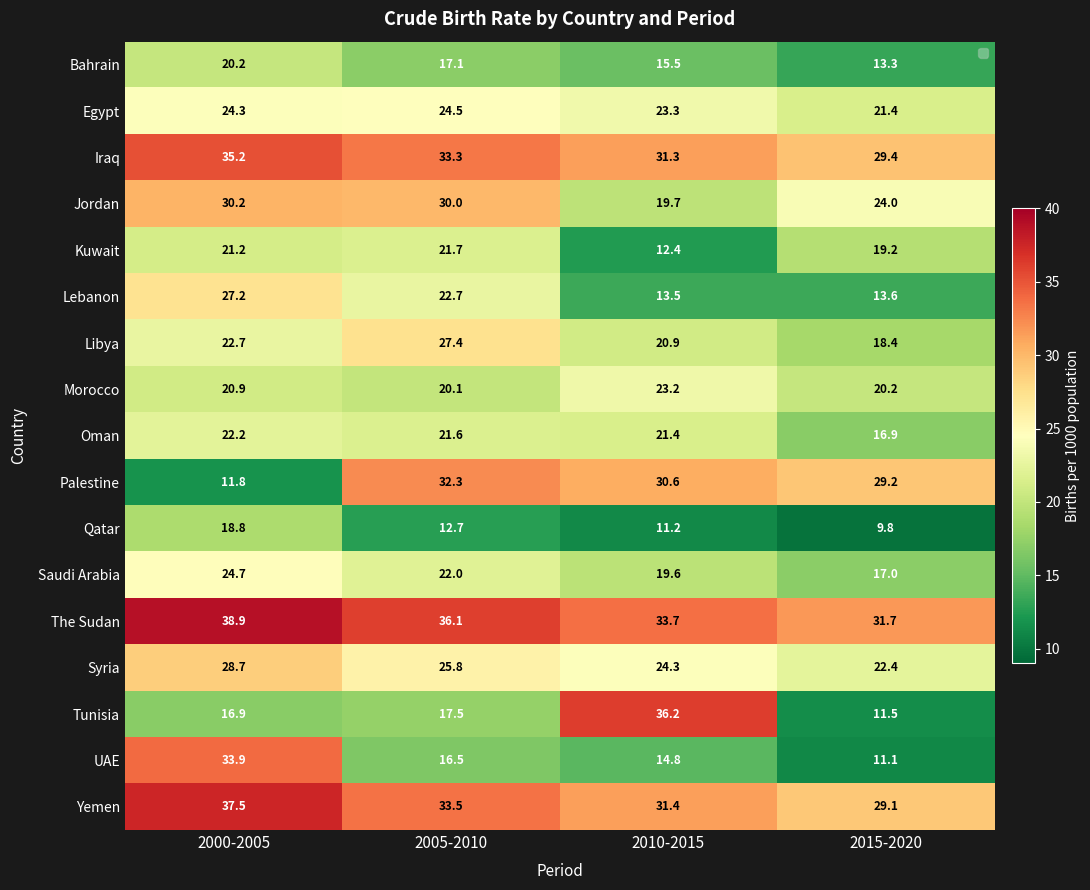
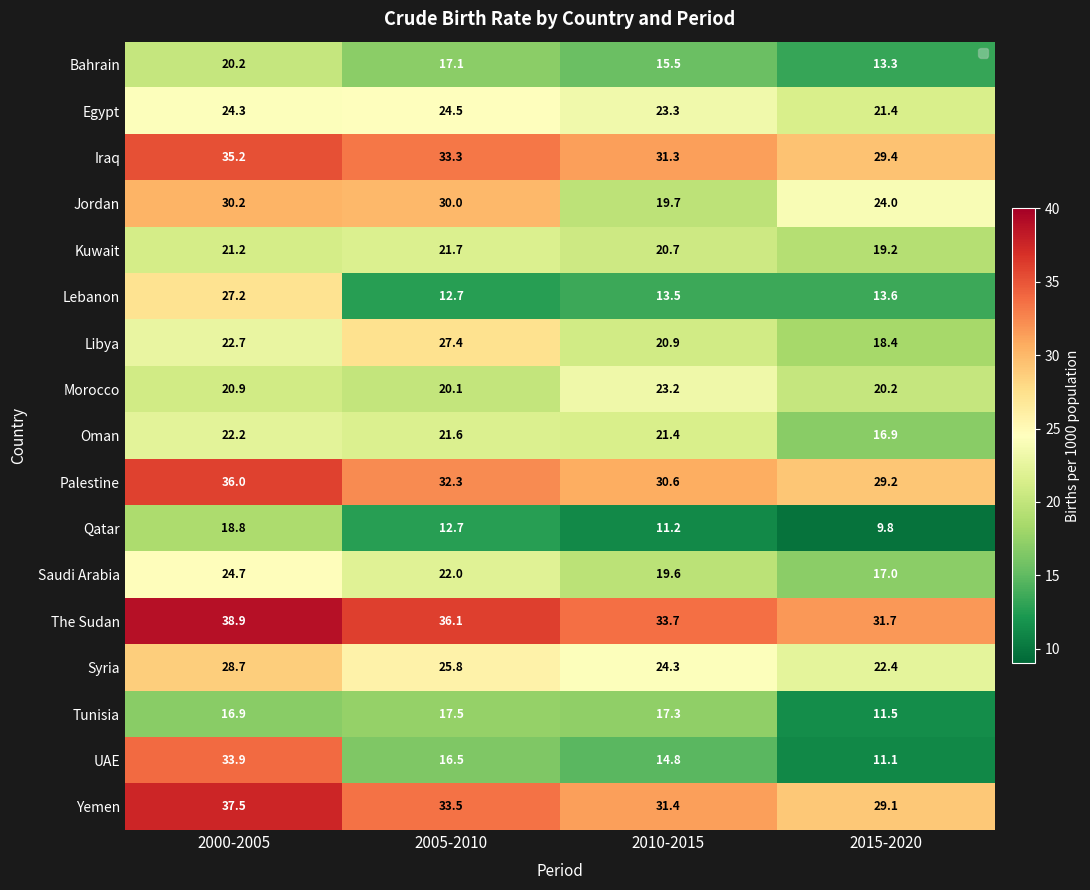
  {
    "Bahrain": {
      "2000-2005": 20.2,
      "2005-2010": 17.1,
      "2010-2015": 15.5,
      "2015-2020": 13.3
    },
    "Egypt": {
      "2000-2005": 24.3,
      "2005-2010": 24.5,
      "2010-2015": 23.3,
      "2015-2020": 21.4
    },
    "Iraq": {
      "2000-2005": 35.2,
      "2005-2010": 33.3,
      "2010-2015": 31.3,
      "2015-2020": 29.4
    },
    "Jordan": {
      "2000-2005": 30.2,
      "2005-2010": 30.0,
      "2010-2015": 19.7,
      "2015-2020": 24.0
    },
    "Kuwait": {
      "2000-2005": 21.2,
      "2005-2010": 21.7,
-     "2010-2015": 12.4,
+     "2010-2015": 20.7,
      "2015-2020": 19.2
    },
    "Lebanon": {
      "2000-2005": 27.2,
-     "2005-2010": 22.7,
+     "2005-2010": 12.7,
      "2010-2015": 13.5,
      "2015-2020": 13.6
    },
    "Libya": {
      "2000-2005": 22.7,
      "2005-2010": 27.4,
      "2010-2015": 20.9,
      "2015-2020": 18.4
    },
    "Morocco": {
      "2000-2005": 20.9,
      "2005-2010": 20.1,
      "2010-2015": 23.2,
      "2015-2020": 20.2
    },
    "Oman": {
      "2000-2005": 22.2,
      "2005-2010": 21.6,
      "2010-2015": 21.4,
      "2015-2020": 16.9
    },
    "Palestine": {
-     "2000-2005": 11.8,
+     "2000-2005": 36.0,
      "2005-2010": 32.3,
      "2010-2015": 30.6,
      "2015-2020": 29.2
    },
    "Qatar": {
      "2000-2005": 18.8,
      "2005-2010": 12.7,
      "2010-2015": 11.2,
      "2015-2020": 9.8
    },
    "Saudi Arabia": {
      "2000-2005": 24.7,
      "2005-2010": 22.0,
      "2010-2015": 19.6,
      "2015-2020": 17.0
    },
    "The Sudan": {
      "2000-2005": 38.9,
      "2005-2010": 36.1,
      "2010-2015": 33.7,
      "2015-2020": 31.7
    },
    "Syria": {
      "2000-2005": 28.7,
      "2005-2010": 25.8,
      "2010-2015": 24.3,
      "2015-2020": 22.4
    },
    "Tunisia": {
      "2000-2005": 16.9,
      "2005-2010": 17.5,
-     "2010-2015": 36.2,
+     "2010-2015": 17.3,
      "2015-2020": 11.5
    },
    "UAE": {
      "2000-2005": 33.9,
      "2005-2010": 16.5,
      "2010-2015": 14.8,
      "2015-2020": 11.1
    },
    "Yemen": {
      "2000-2005": 37.5,
      "2005-2010": 33.5,
      "2010-2015": 31.4,
      "2015-2020": 29.1
    }
  }
